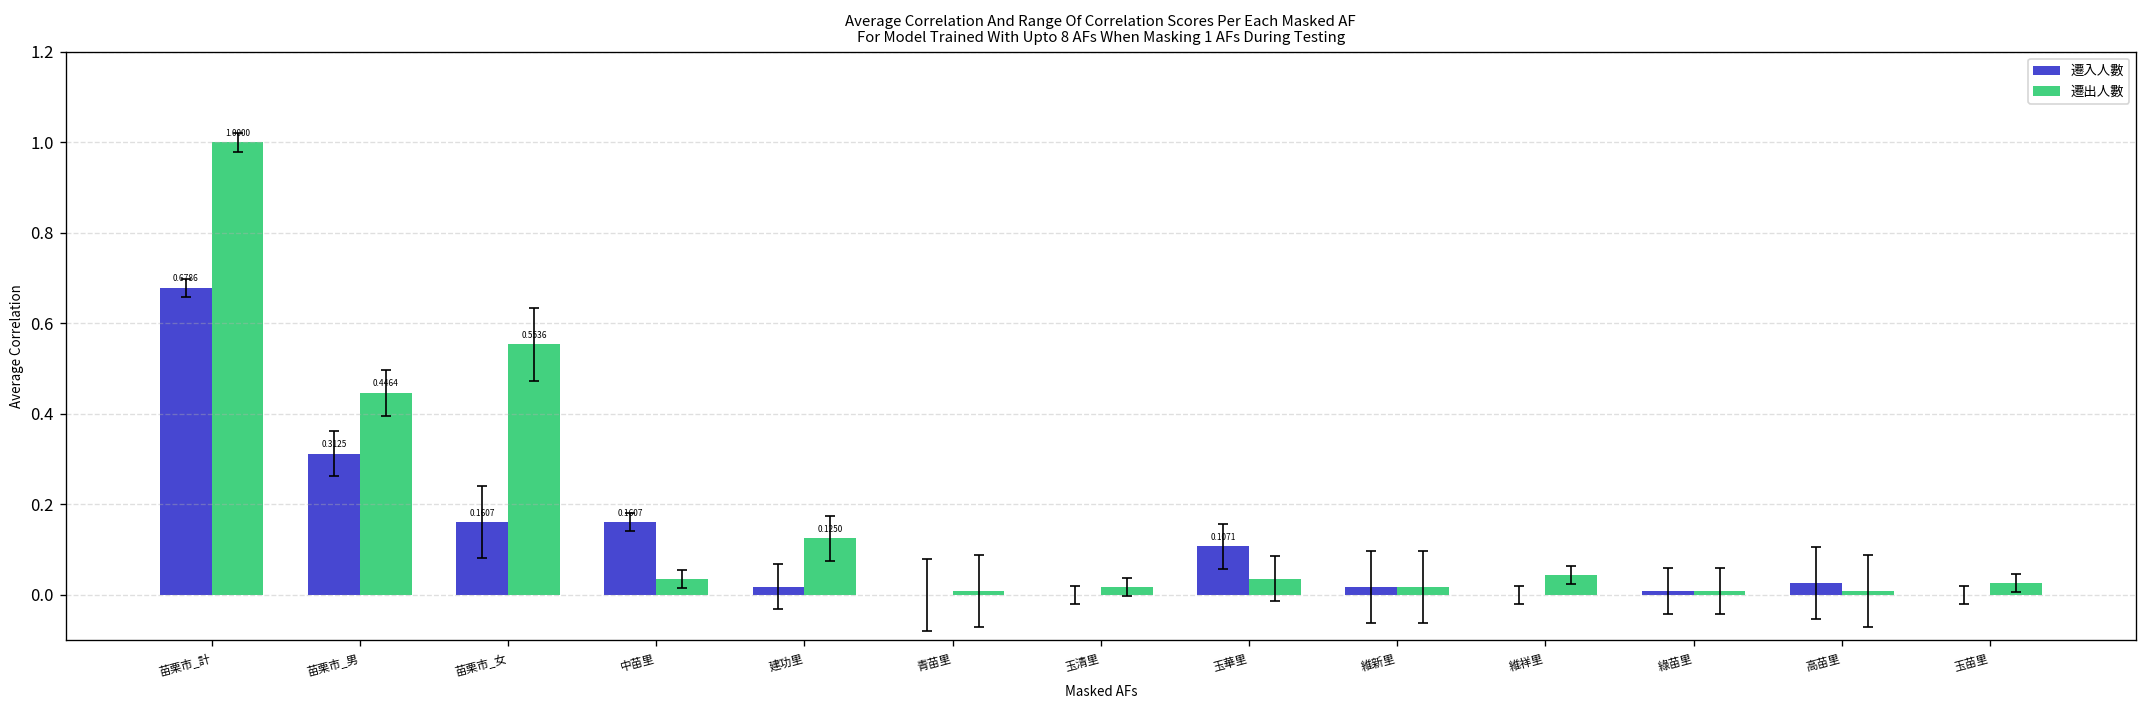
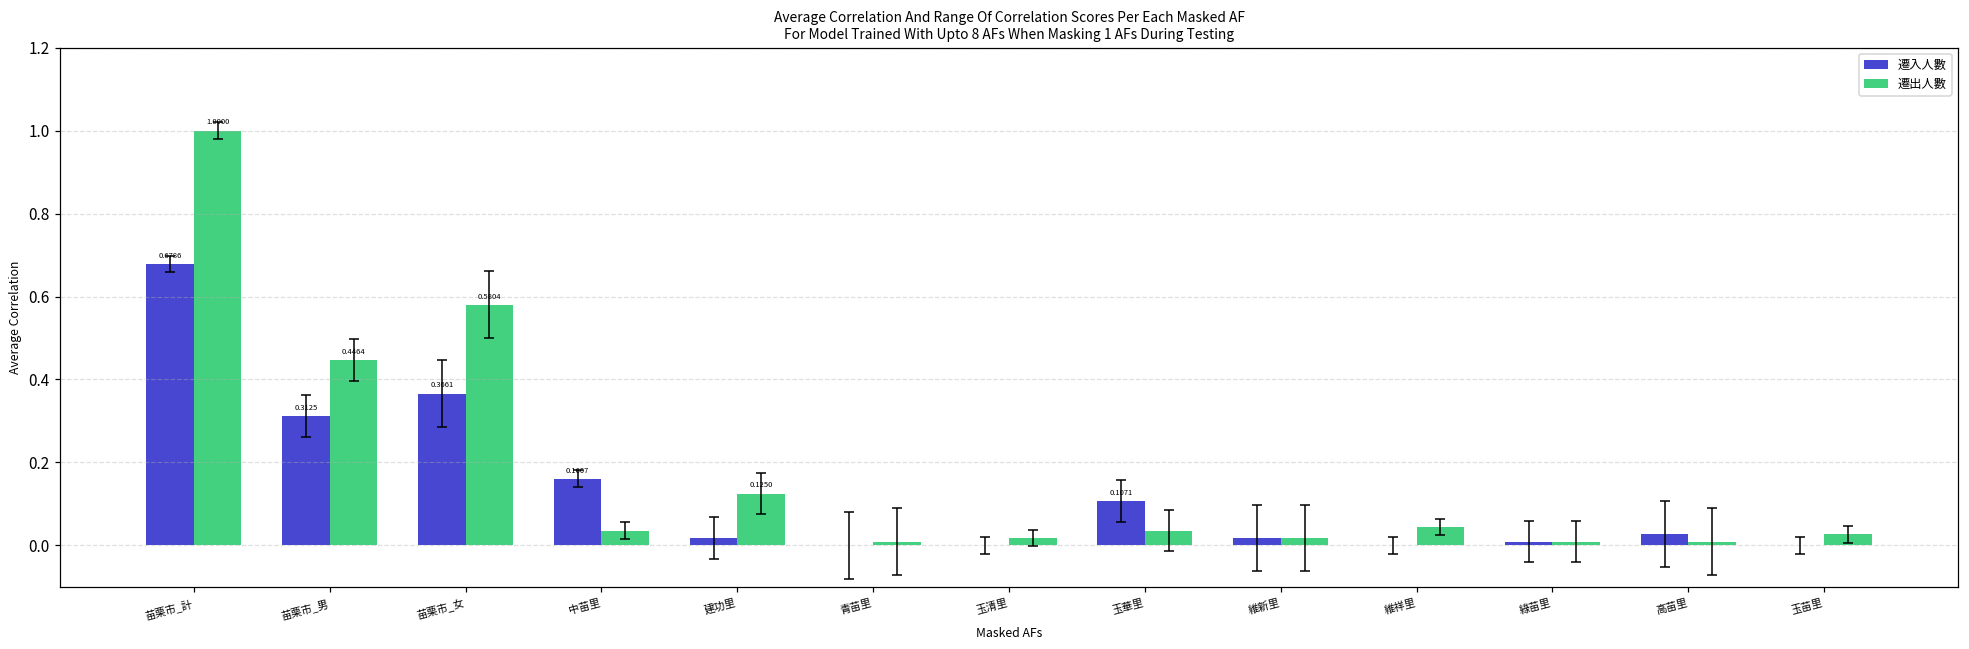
  {
    "遷入人數": {
      "苗栗市_男": 0.3125,
-     "苗栗市_女": 0.1607,
+     "苗栗市_女": 0.3661,
      "玉華里": 0.1071
    },
    "遷出人數": {
      "苗栗市_男": 0.4464,
-     "苗栗市_女": 0.5536,
+     "苗栗市_女": 0.5804,
      "建功里": 0.1250
    }
  }
